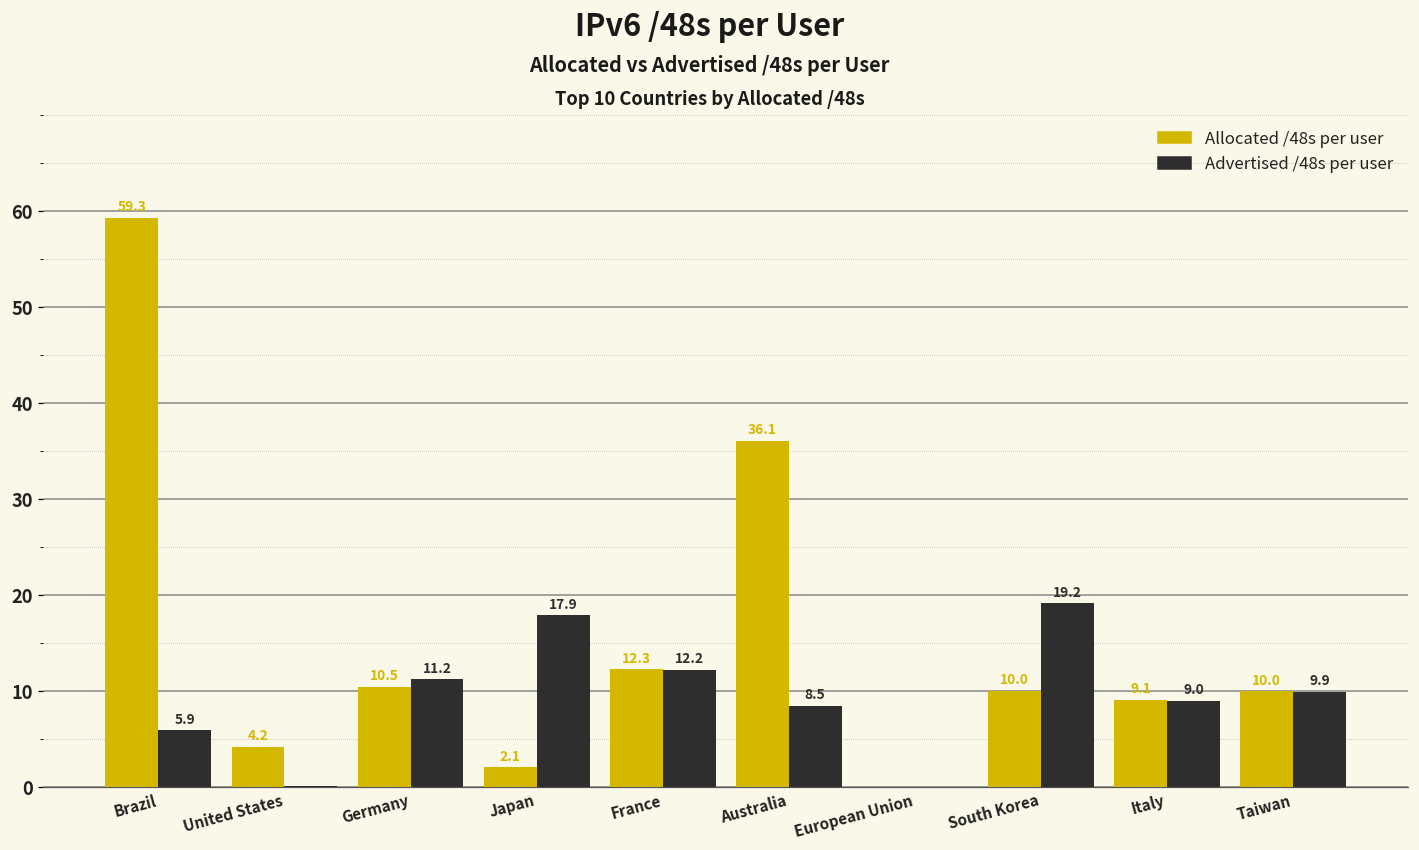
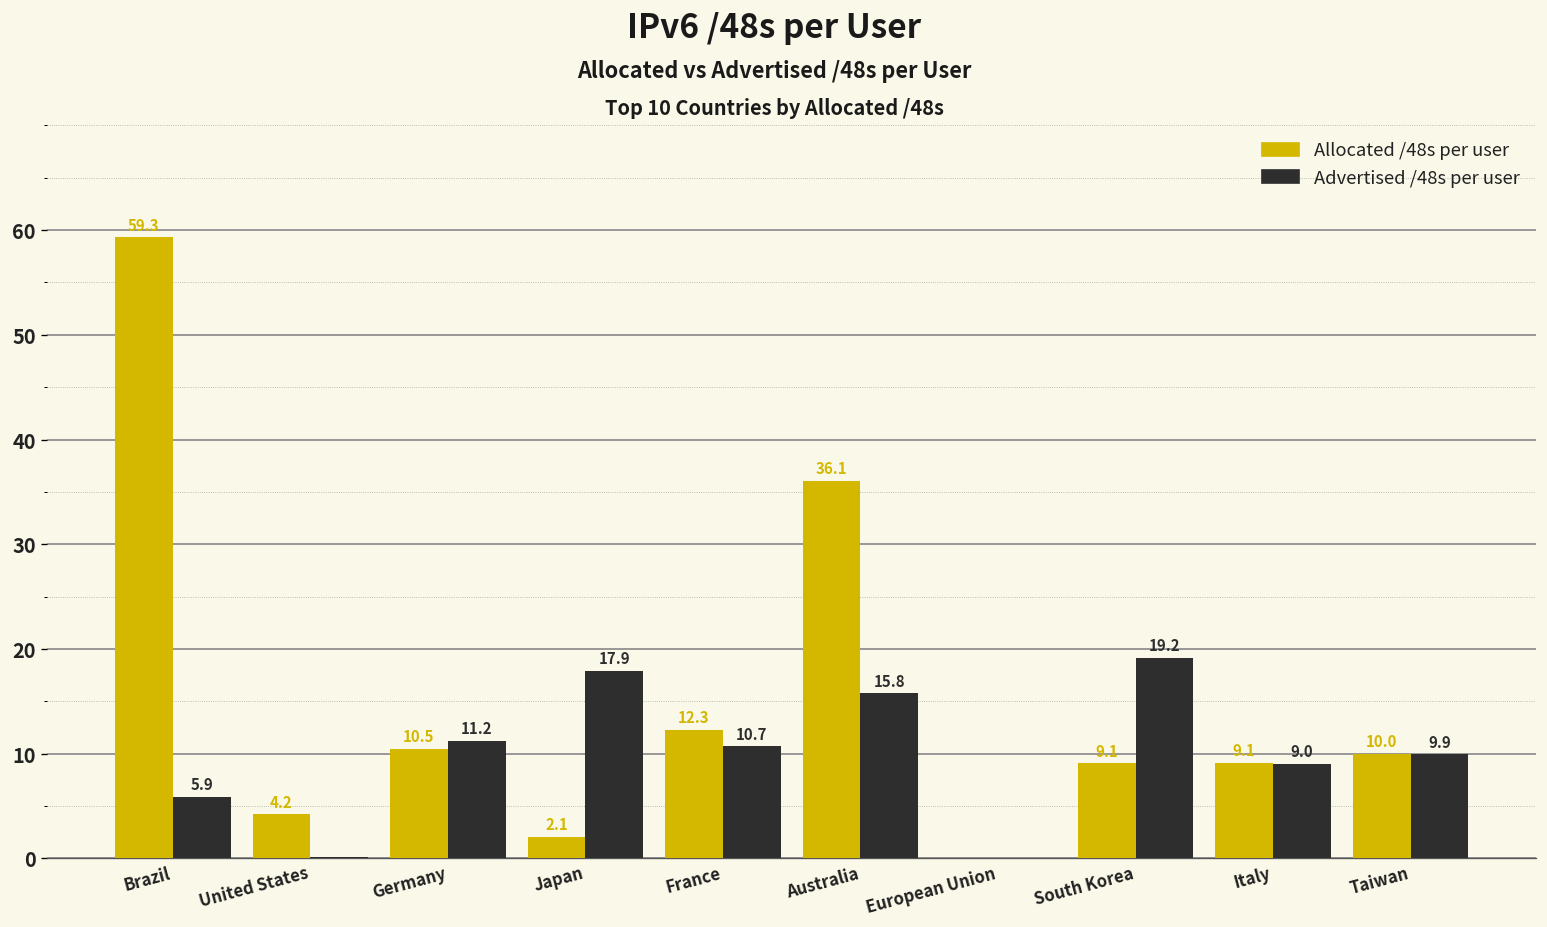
  {
    "Allocated /48s per user": {
      "Brazil": 59.3,
      "United States": 4.2,
      "Germany": 10.5,
      "Japan": 2.1,
      "France": 12.3,
      "Australia": 36.1,
-     "South Korea": 10.0,
+     "South Korea": 9.1,
      "Italy": 9.1,
      "Taiwan": 10.0
    },
    "Advertised /48s per user": {
      "Brazil": 5.9,
      "Germany": 11.2,
      "Japan": 17.9,
-     "France": 12.2,
-     "Australia": 8.5,
+     "France": 10.7,
+     "Australia": 15.8,
      "South Korea": 19.2,
      "Italy": 9.0,
      "Taiwan": 9.9
    }
  }
